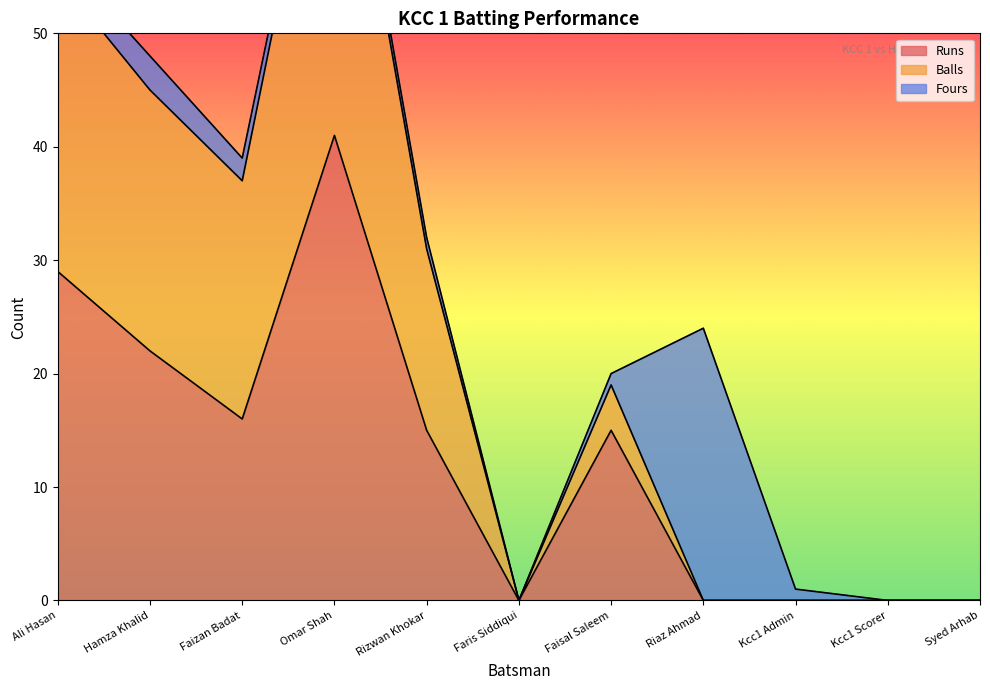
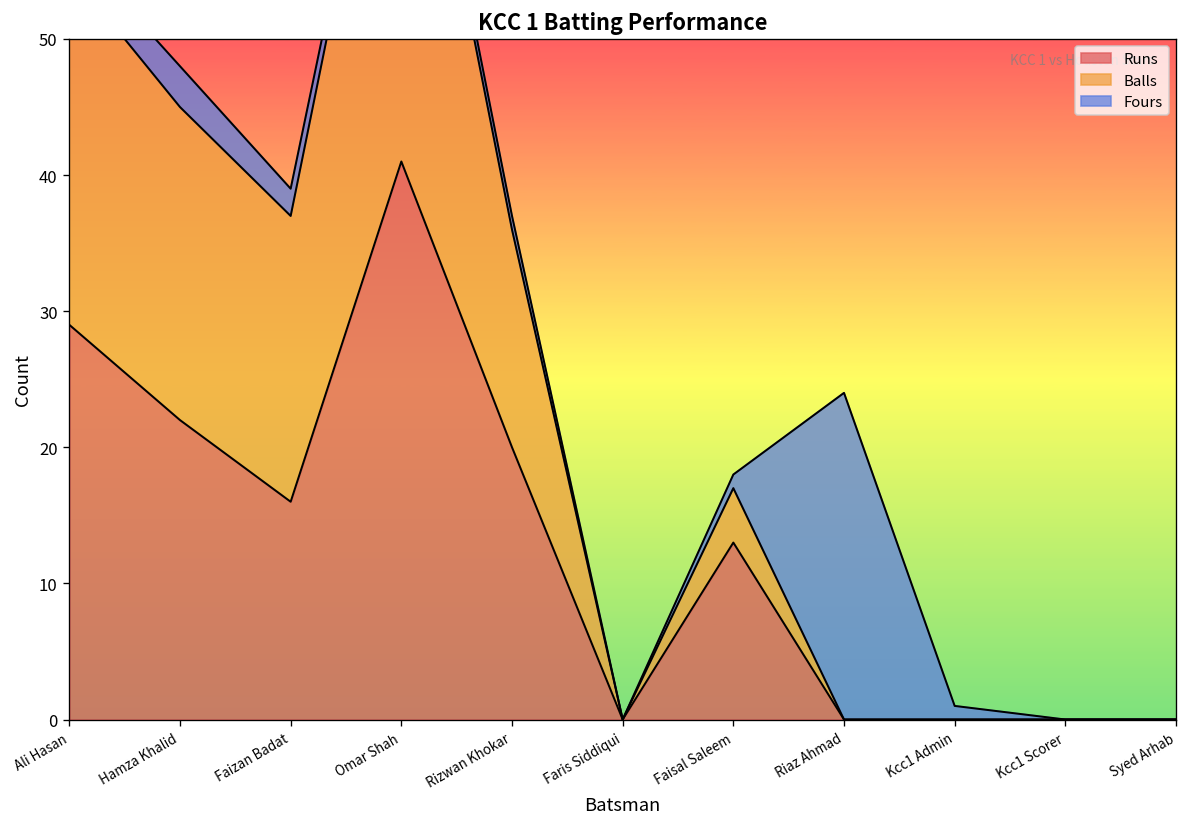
  {
    "Runs": {
      "Ali Hasan": 29,
      "Hamza Khalid": 22,
      "Faizan Badat": 16,
      "Omar Shah": 41,
-     "Rizwan Khokar": 15,
-     "Faisal Saleem": 15
+     "Rizwan Khokar": 20,
+     "Faisal Saleem": 13
    },
    "Balls": {
      "Hamza Khalid": 23,
      "Faizan Badat": 21,
      "Rizwan Khokar": 16,
      "Faisal Saleem": 4
    },
    "Fours": {
      "Hamza Khalid": 3,
      "Faizan Badat": 2,
      "Rizwan Khokar": 1,
      "Faisal Saleem": 1,
      "Riaz Ahmad": 24,
      "Kcc1 Admin": 1
    }
  }
